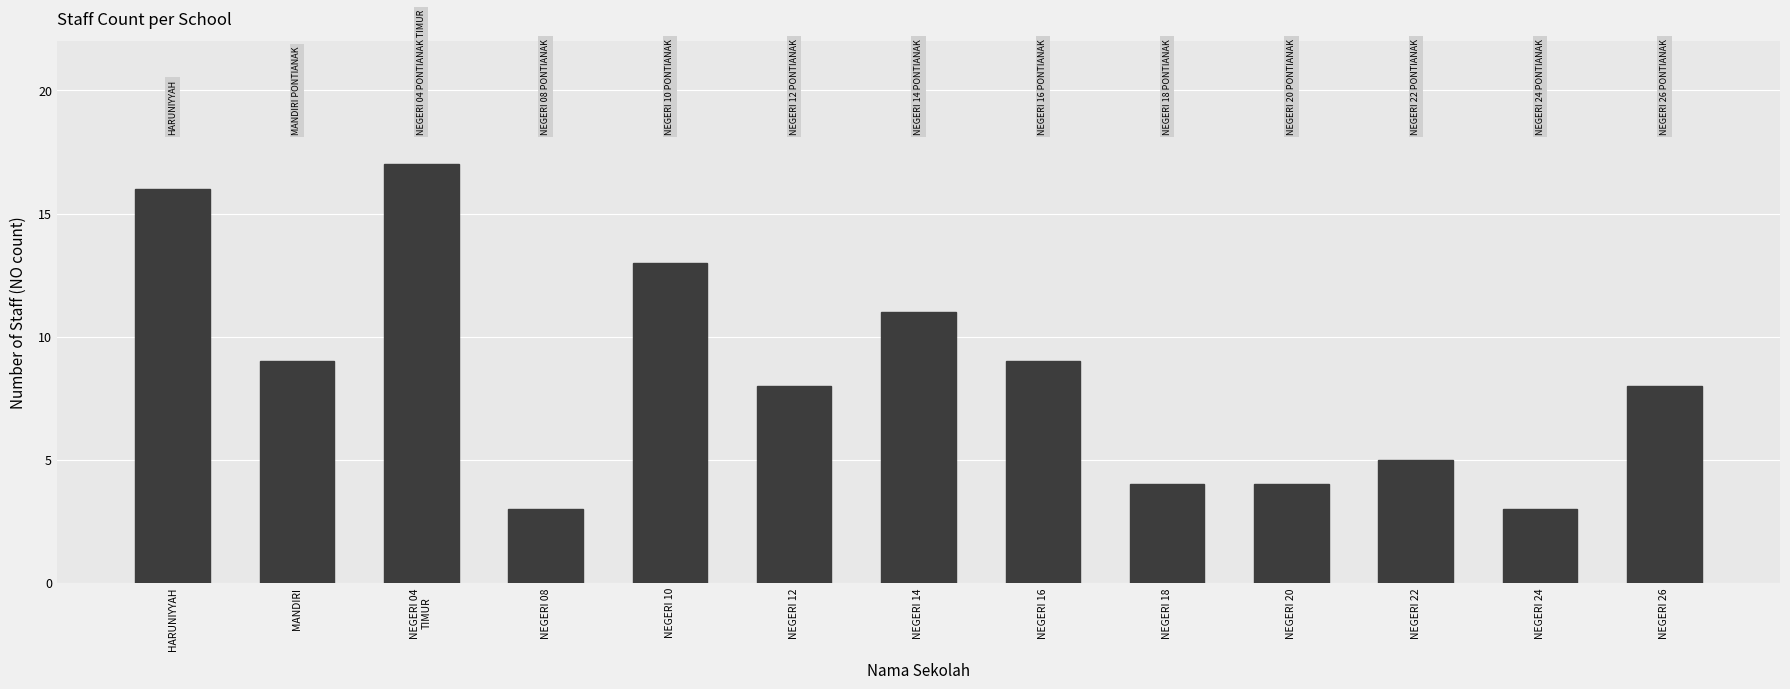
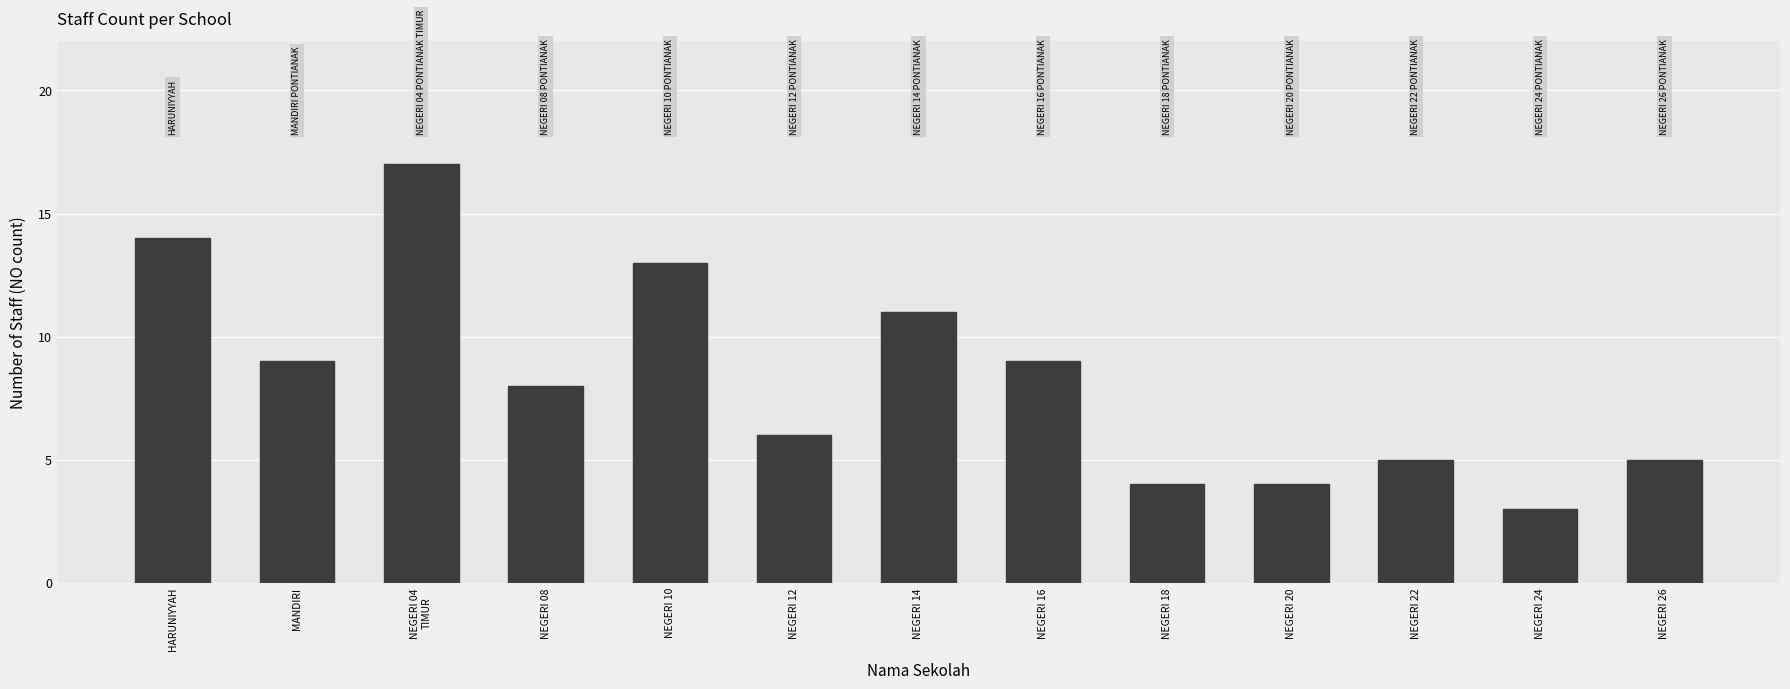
  {
-   "HARUNIYYAH": 16,
+   "HARUNIYYAH": 14,
    "MANDIRI": 9,
    "NEGERI 04 TIMUR": 17,
-   "NEGERI 08": 3,
+   "NEGERI 08": 8,
    "NEGERI 10": 13,
-   "NEGERI 12": 8,
+   "NEGERI 12": 6,
    "NEGERI 14": 11,
    "NEGERI 16": 9,
    "NEGERI 18": 4,
    "NEGERI 20": 4,
    "NEGERI 22": 5,
    "NEGERI 24": 3,
-   "NEGERI 26": 8
+   "NEGERI 26": 5
  }
